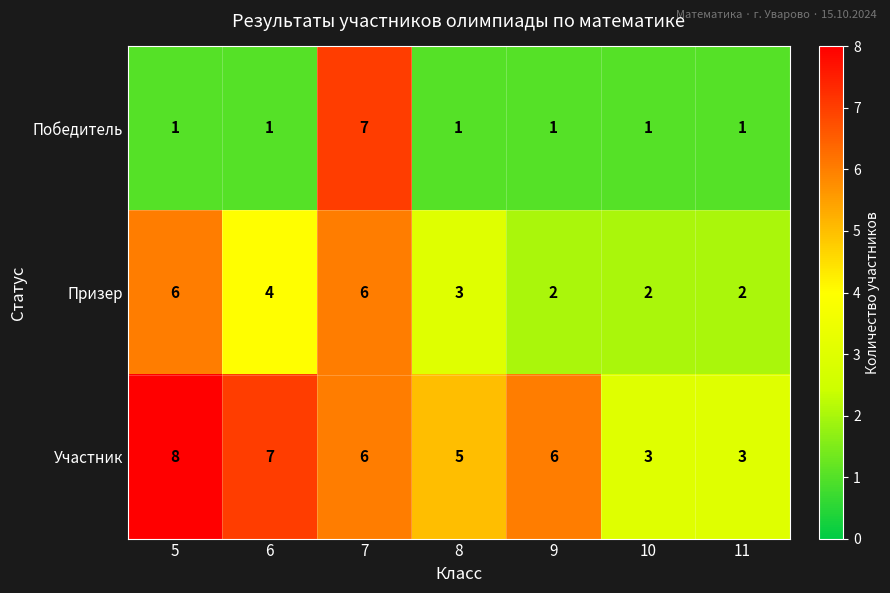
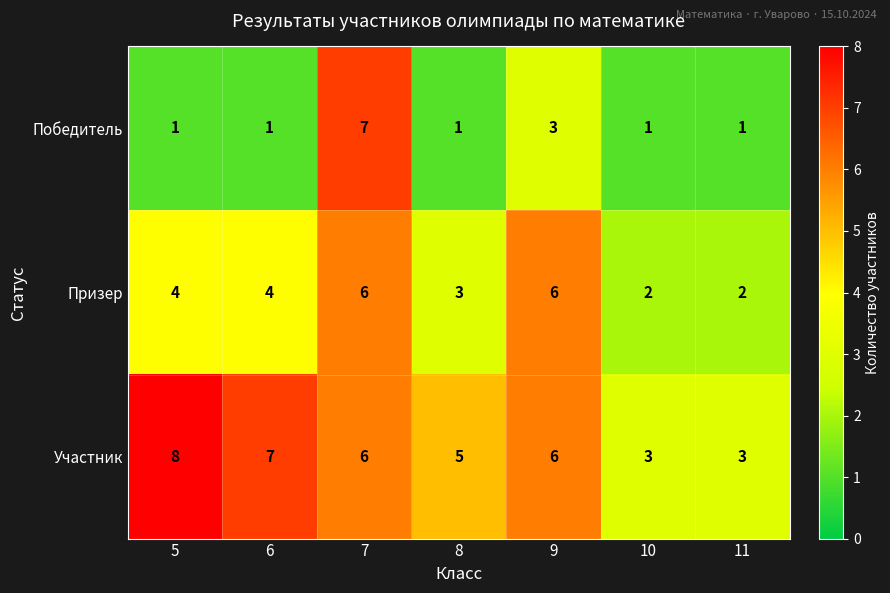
  {
    "Победитель": {
      "5": 1,
      "6": 1,
      "7": 7,
      "8": 1,
-     "9": 1,
+     "9": 3,
      "10": 1,
      "11": 1
    },
    "Призер": {
-     "5": 6,
+     "5": 4,
      "6": 4,
      "7": 6,
      "8": 3,
-     "9": 2,
+     "9": 6,
      "10": 2,
      "11": 2
    },
    "Участник": {
      "5": 8,
      "6": 7,
      "7": 6,
      "8": 5,
      "9": 6,
      "10": 3,
      "11": 3
    }
  }
